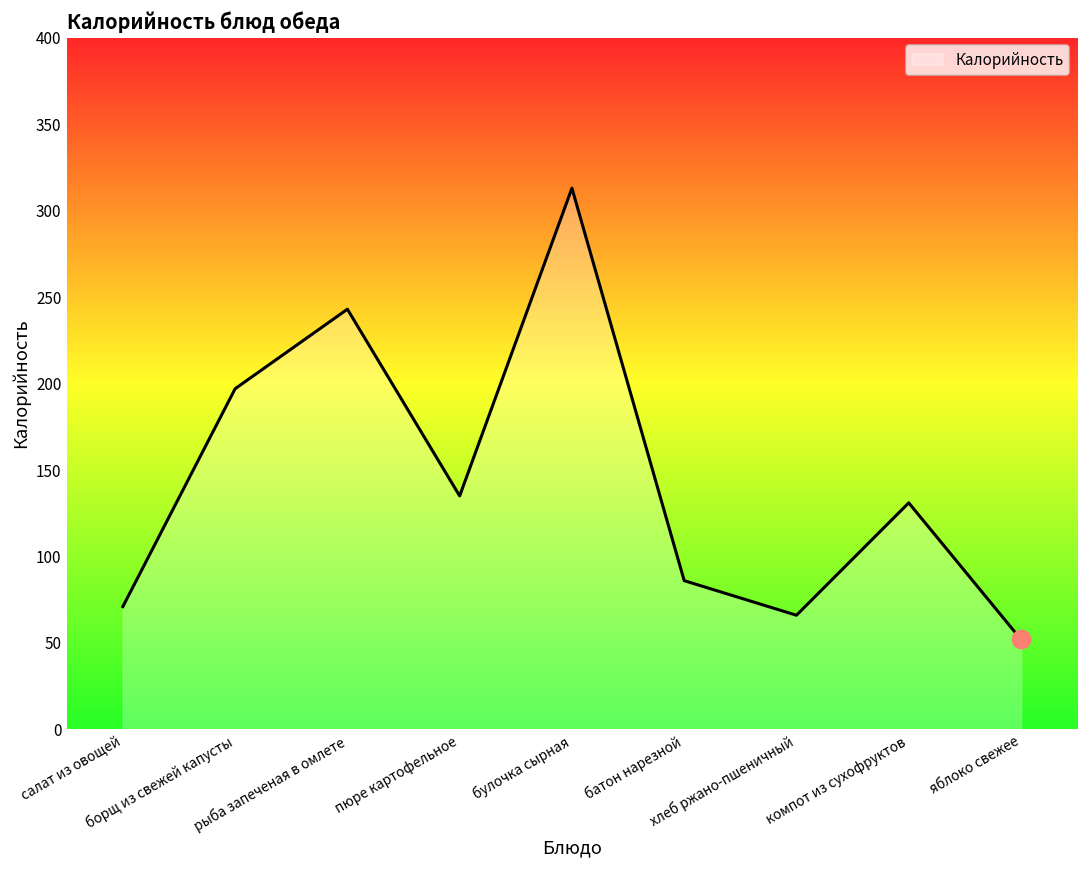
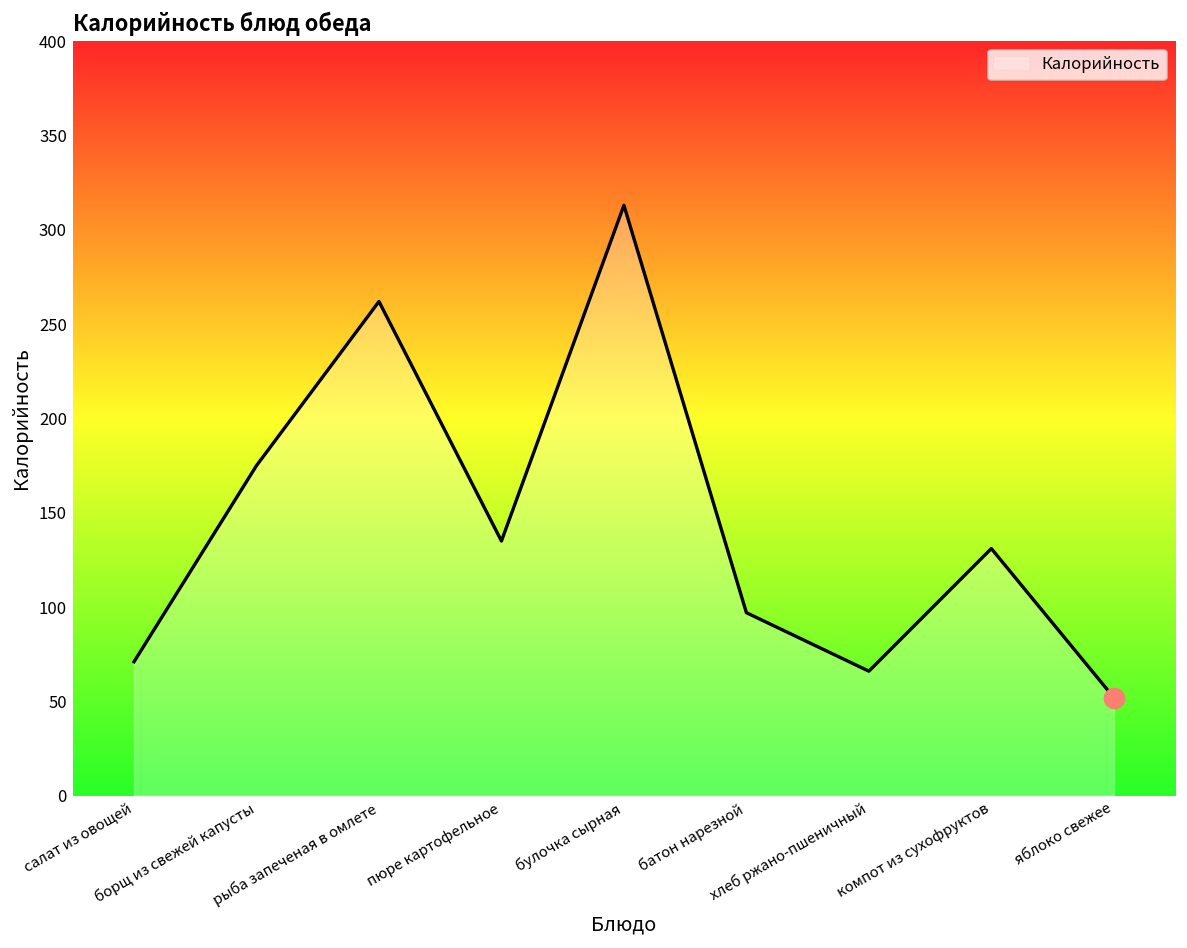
  {
    "Калорийность": {
      "салат из овощей": 71,
-     "борщ из свежей капусты": 197,
-     "рыба запеченая в омлете": 243,
+     "борщ из свежей капусты": 175,
+     "рыба запеченая в омлете": 262,
      "пюре картофельное": 135,
      "булочка сырная": 313,
-     "батон нарезной": 86,
+     "батон нарезной": 97,
      "хлеб ржано-пшеничный": 66,
      "компот из сухофруктов": 131
    }
  }
